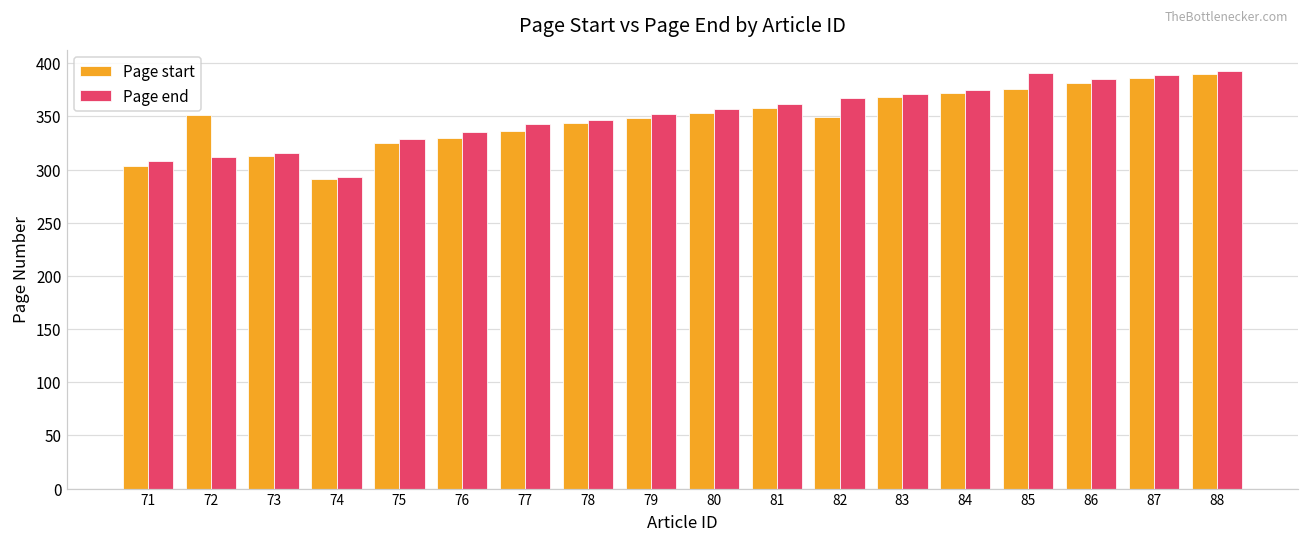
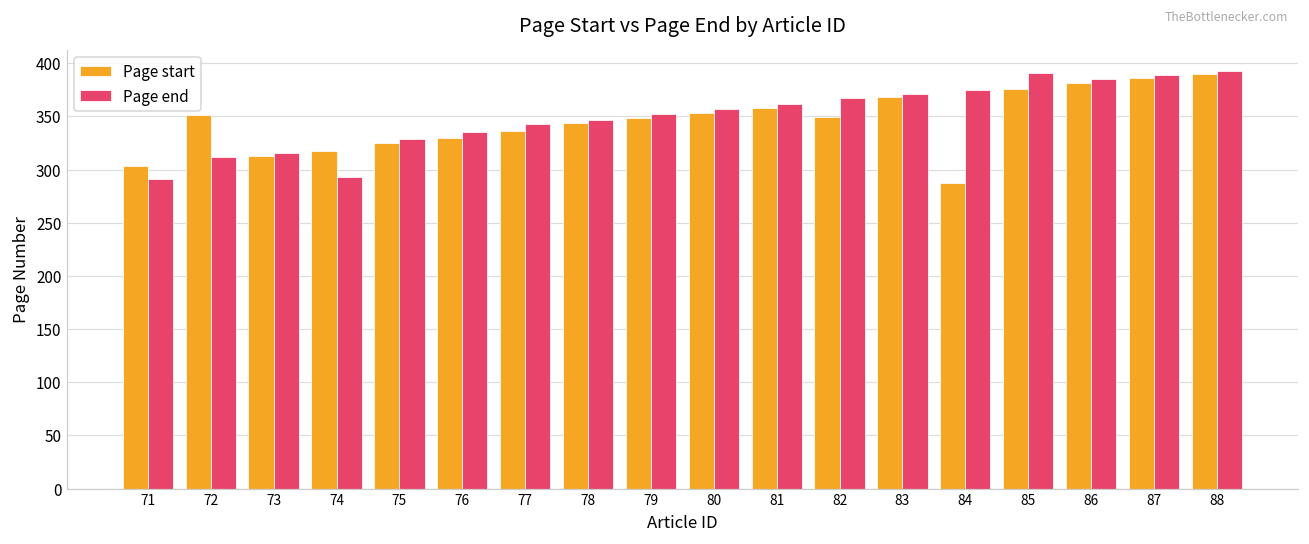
  {
    "Page start": {
      "71": 300,
      "72": 350,
      "73": 310,
-     "74": 290,
+     "74": 320,
      "75": 330,
      "76": 330,
      "77": 340,
      "78": 340,
      "79": 350,
      "80": 350,
      "81": 360,
      "82": 350,
      "83": 370,
-     "84": 370,
+     "84": 290,
      "85": 380,
      "86": 380,
      "87": 390,
      "88": 390
    },
    "Page end": {
-     "71": 310,
+     "71": 290,
      "72": 310,
      "73": 320,
      "74": 290,
      "75": 330,
      "76": 340,
      "77": 340,
      "78": 350,
      "79": 350,
      "80": 360,
      "81": 360,
      "82": 370,
      "83": 370,
      "84": 380,
      "85": 390,
      "86": 390,
      "87": 390,
      "88": 390
    }
  }
